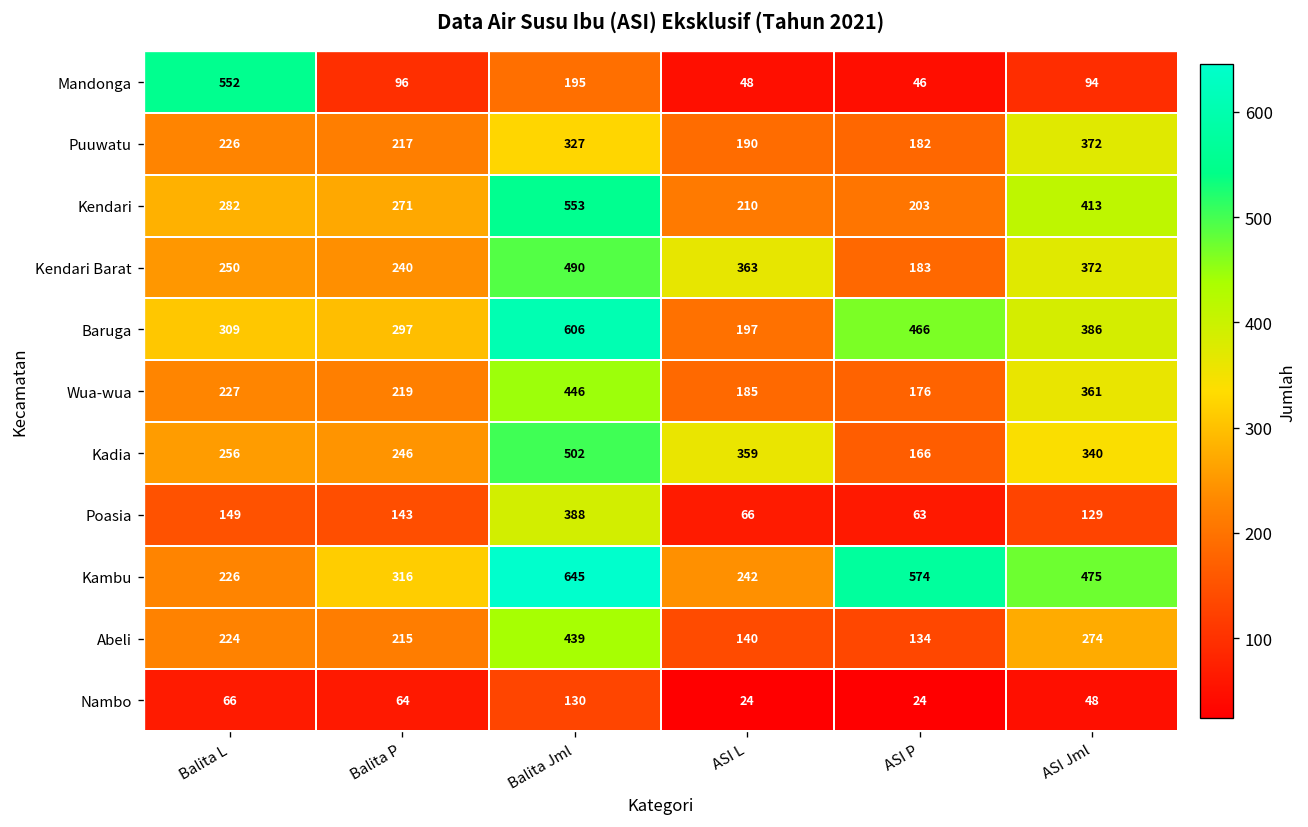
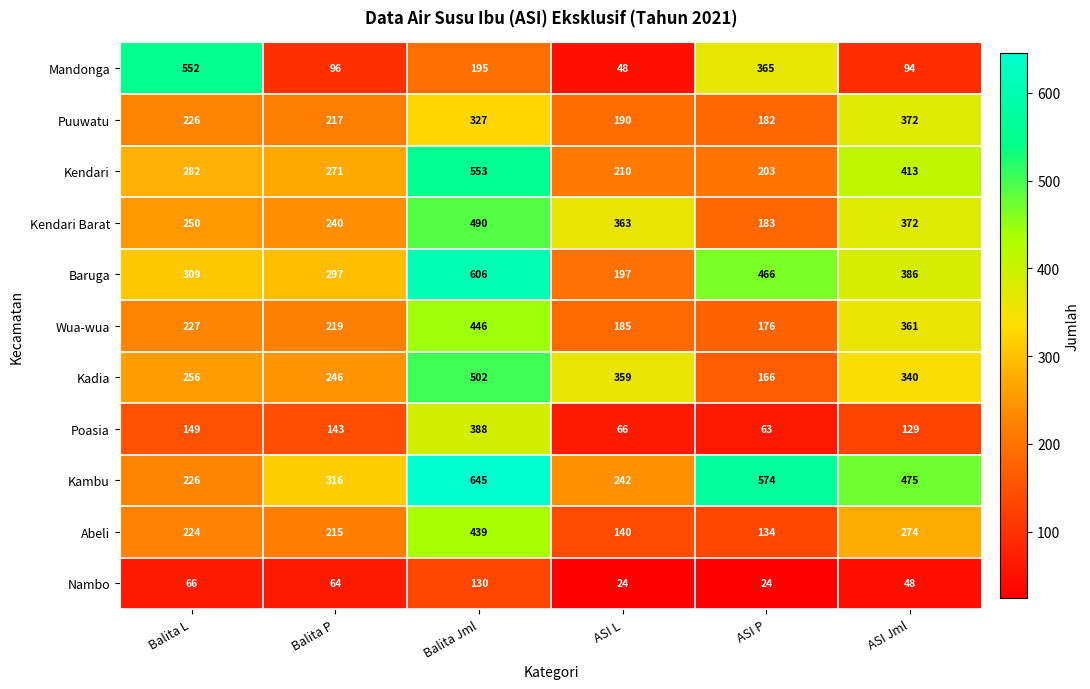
  {
    "Mandonga": {
      "Balita L": 552,
      "Balita P": 96,
      "Balita Jml": 195,
      "ASI L": 48,
-     "ASI P": 46,
+     "ASI P": 365,
      "ASI Jml": 94
    },
    "Puuwatu": {
      "Balita L": 226,
      "Balita P": 217,
      "Balita Jml": 327,
      "ASI L": 190,
      "ASI P": 182,
      "ASI Jml": 372
    },
    "Kendari": {
      "Balita L": 282,
      "Balita P": 271,
      "Balita Jml": 553,
      "ASI L": 210,
      "ASI P": 203,
      "ASI Jml": 413
    },
    "Kendari Barat": {
      "Balita L": 250,
      "Balita P": 240,
      "Balita Jml": 490,
      "ASI L": 363,
      "ASI P": 183,
      "ASI Jml": 372
    },
    "Baruga": {
      "Balita L": 309,
      "Balita P": 297,
      "Balita Jml": 606,
      "ASI L": 197,
      "ASI P": 466,
      "ASI Jml": 386
    },
    "Wua-wua": {
      "Balita L": 227,
      "Balita P": 219,
      "Balita Jml": 446,
      "ASI L": 185,
      "ASI P": 176,
      "ASI Jml": 361
    },
    "Kadia": {
      "Balita L": 256,
      "Balita P": 246,
      "Balita Jml": 502,
      "ASI L": 359,
      "ASI P": 166,
      "ASI Jml": 340
    },
    "Poasia": {
      "Balita L": 149,
      "Balita P": 143,
      "Balita Jml": 388,
      "ASI L": 66,
      "ASI P": 63,
      "ASI Jml": 129
    },
    "Kambu": {
      "Balita L": 226,
      "Balita P": 316,
      "Balita Jml": 645,
      "ASI L": 242,
      "ASI P": 574,
      "ASI Jml": 475
    },
    "Abeli": {
      "Balita L": 224,
      "Balita P": 215,
      "Balita Jml": 439,
      "ASI L": 140,
      "ASI P": 134,
      "ASI Jml": 274
    },
    "Nambo": {
      "Balita L": 66,
      "Balita P": 64,
      "Balita Jml": 130,
      "ASI L": 24,
      "ASI P": 24,
      "ASI Jml": 48
    }
  }
